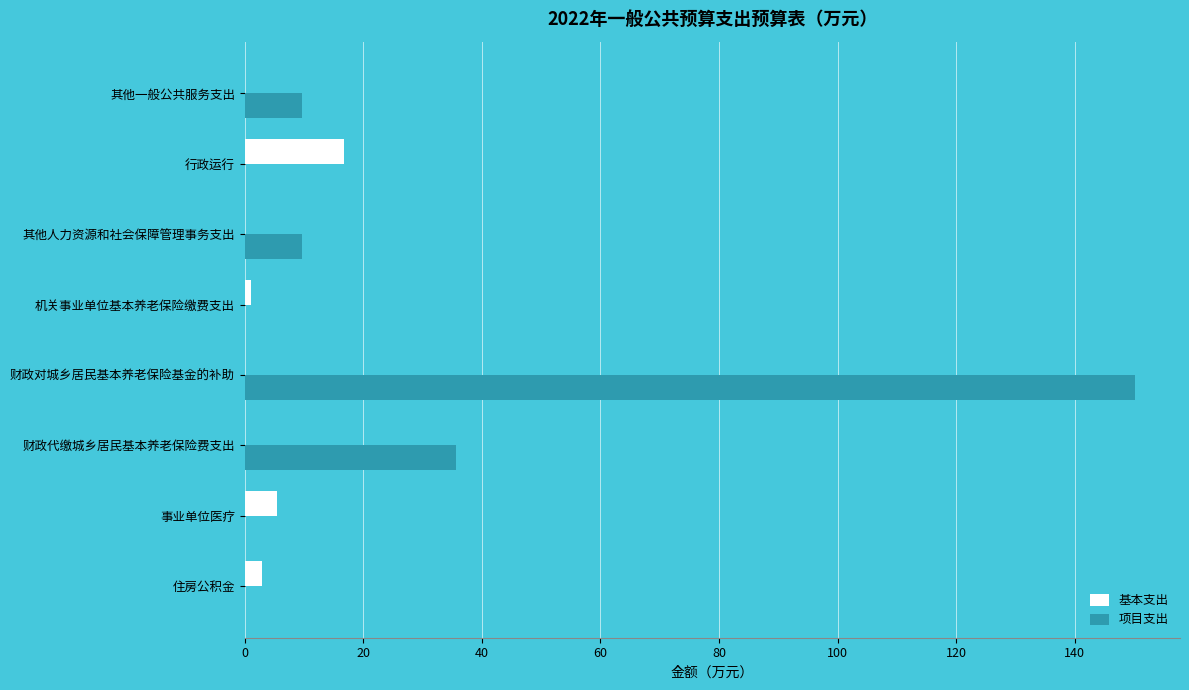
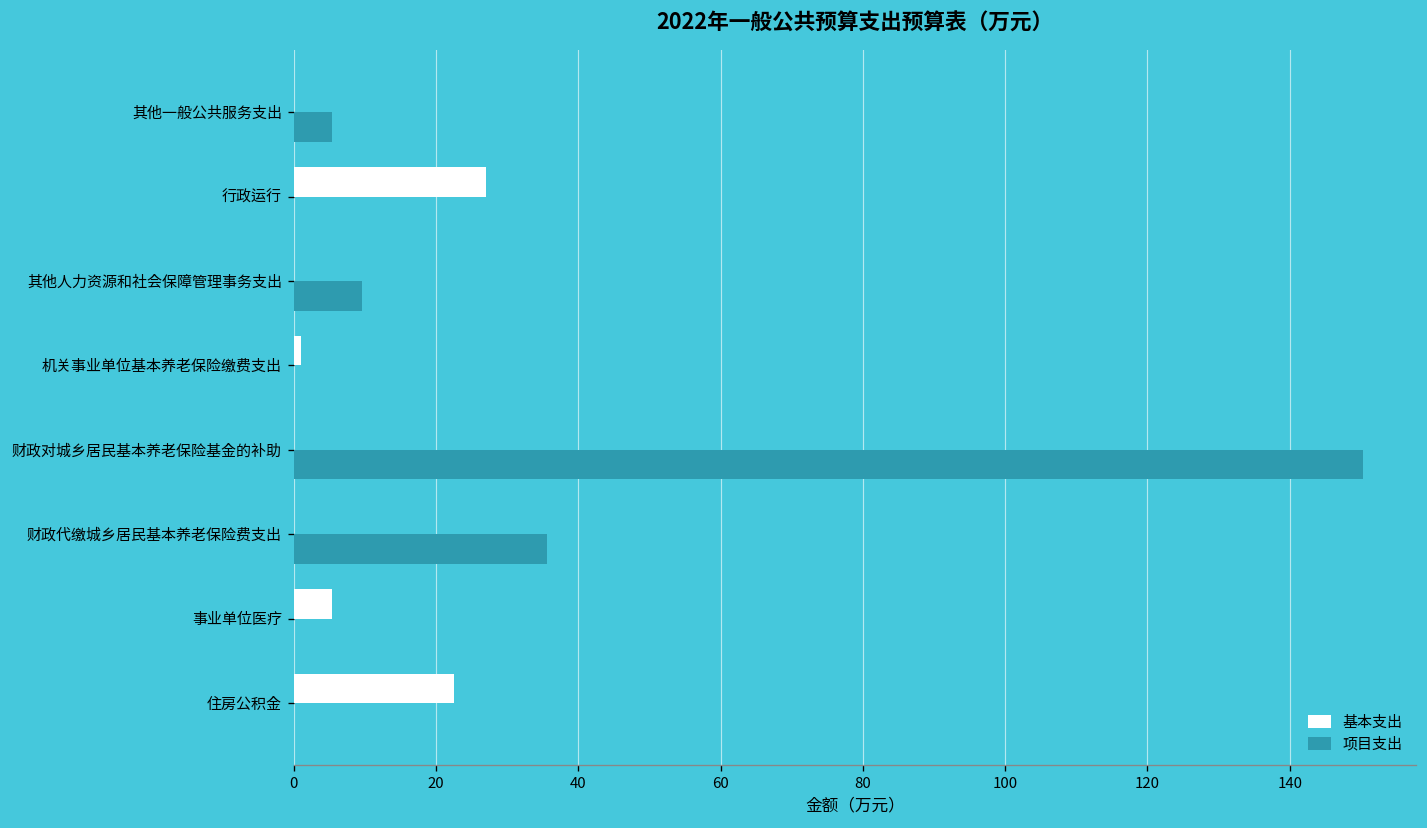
  {
    "基本支出": {
      "其他一般公共服务支出": 0,
-     "行政运行": 17,
+     "行政运行": 27,
      "其他人力资源和社会保障管理事务支出": 0,
      "机关事业单位基本养老保险缴费支出": 1,
      "财政对城乡居民基本养老保险基金的补助": 0,
      "财政代缴城乡居民基本养老保险费支出": 0,
      "事业单位医疗": 5,
-     "住房公积金": 3
+     "住房公积金": 23
    },
    "项目支出": {
-     "其他一般公共服务支出": 10,
+     "其他一般公共服务支出": 5,
      "行政运行": 0,
      "其他人力资源和社会保障管理事务支出": 10,
      "机关事业单位基本养老保险缴费支出": 0,
      "财政对城乡居民基本养老保险基金的补助": 150,
      "财政代缴城乡居民基本养老保险费支出": 36,
      "事业单位医疗": 0,
      "住房公积金": 0
    }
  }
